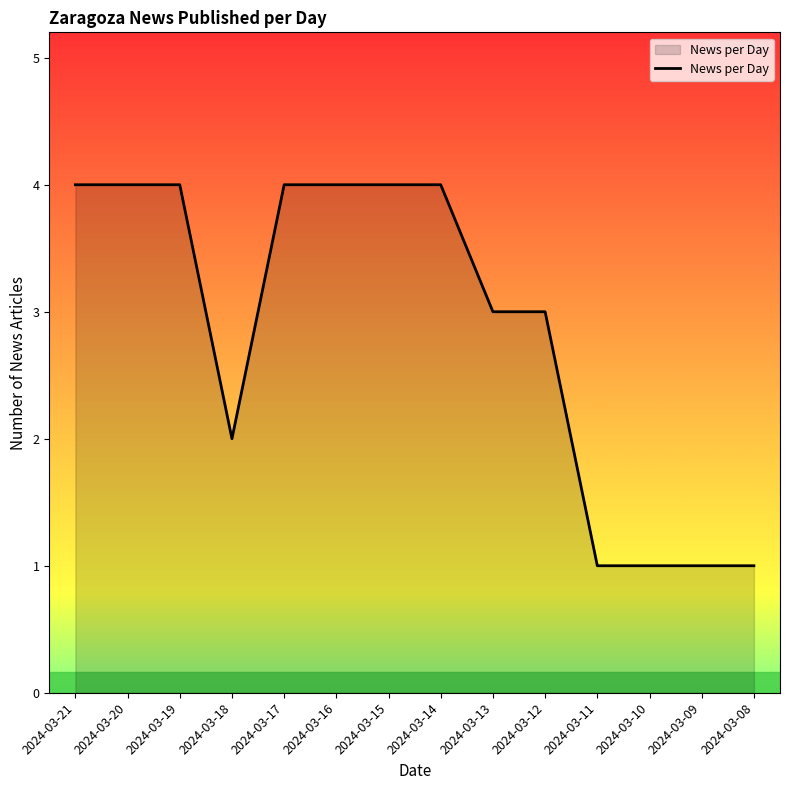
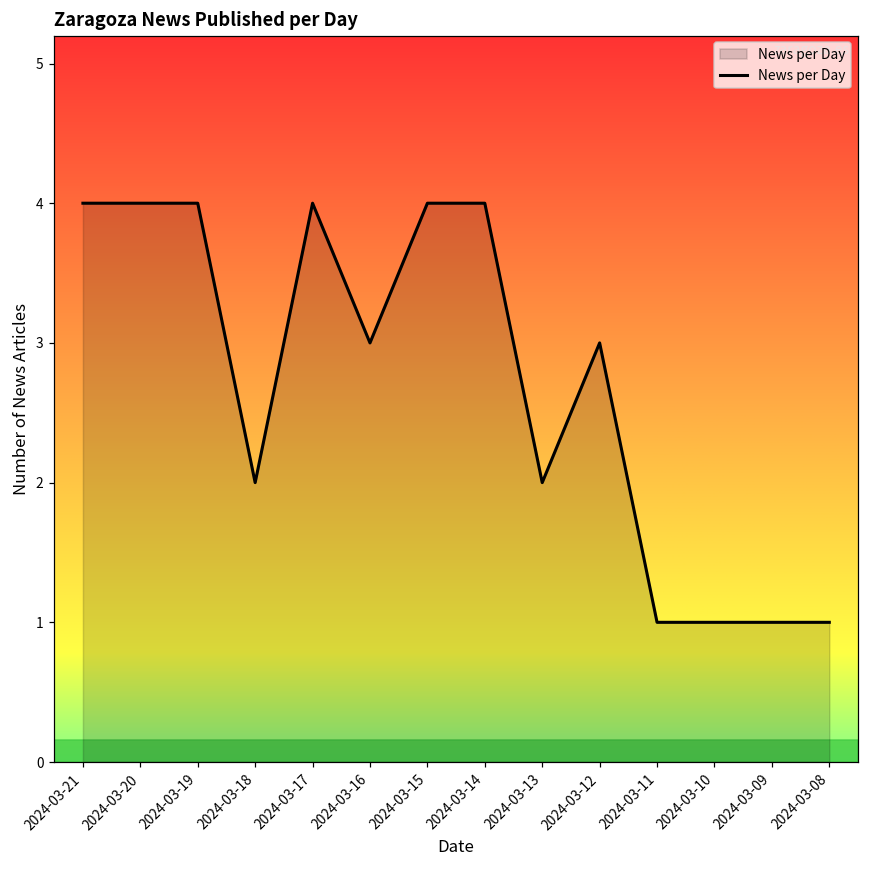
  {
    "2024-03-21": 4,
    "2024-03-20": 4,
    "2024-03-19": 4,
    "2024-03-18": 2,
    "2024-03-17": 4,
-   "2024-03-16": 4,
+   "2024-03-16": 3,
    "2024-03-15": 4,
    "2024-03-14": 4,
-   "2024-03-13": 3,
+   "2024-03-13": 2,
    "2024-03-12": 3,
    "2024-03-11": 1,
    "2024-03-10": 1,
    "2024-03-09": 1,
    "2024-03-08": 1
  }
